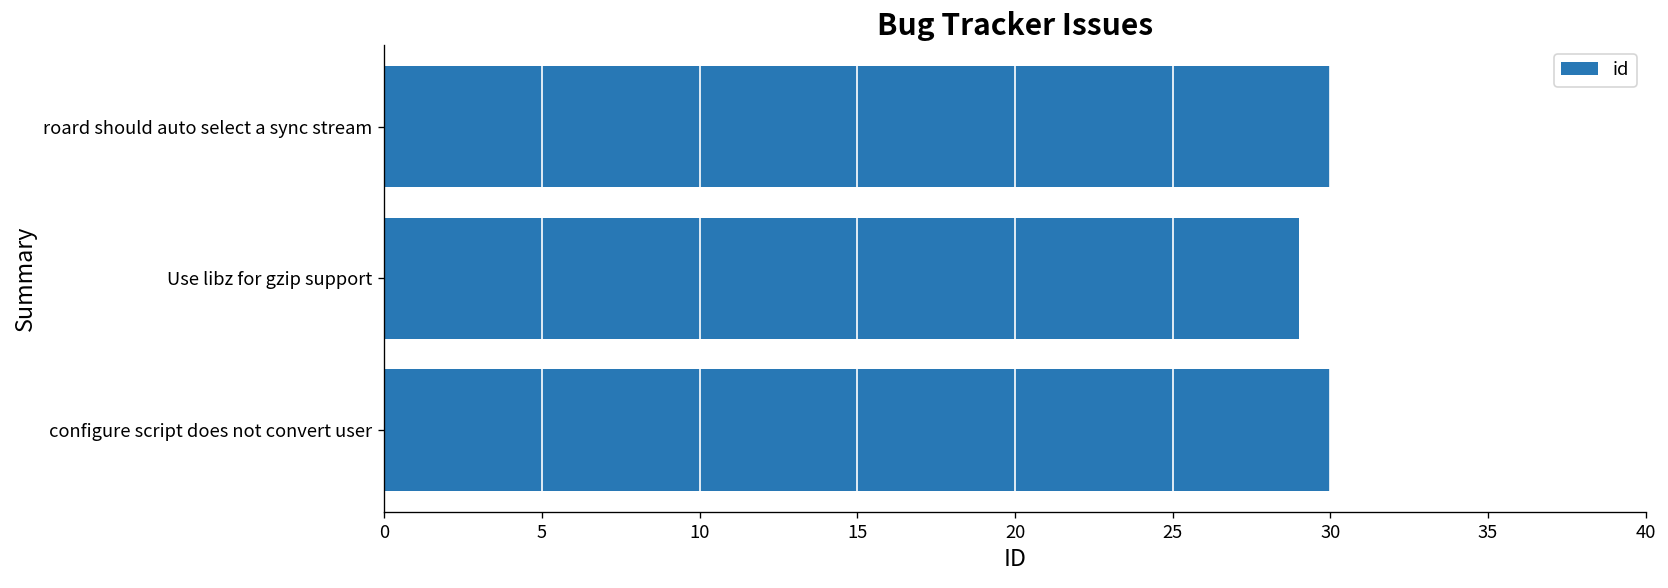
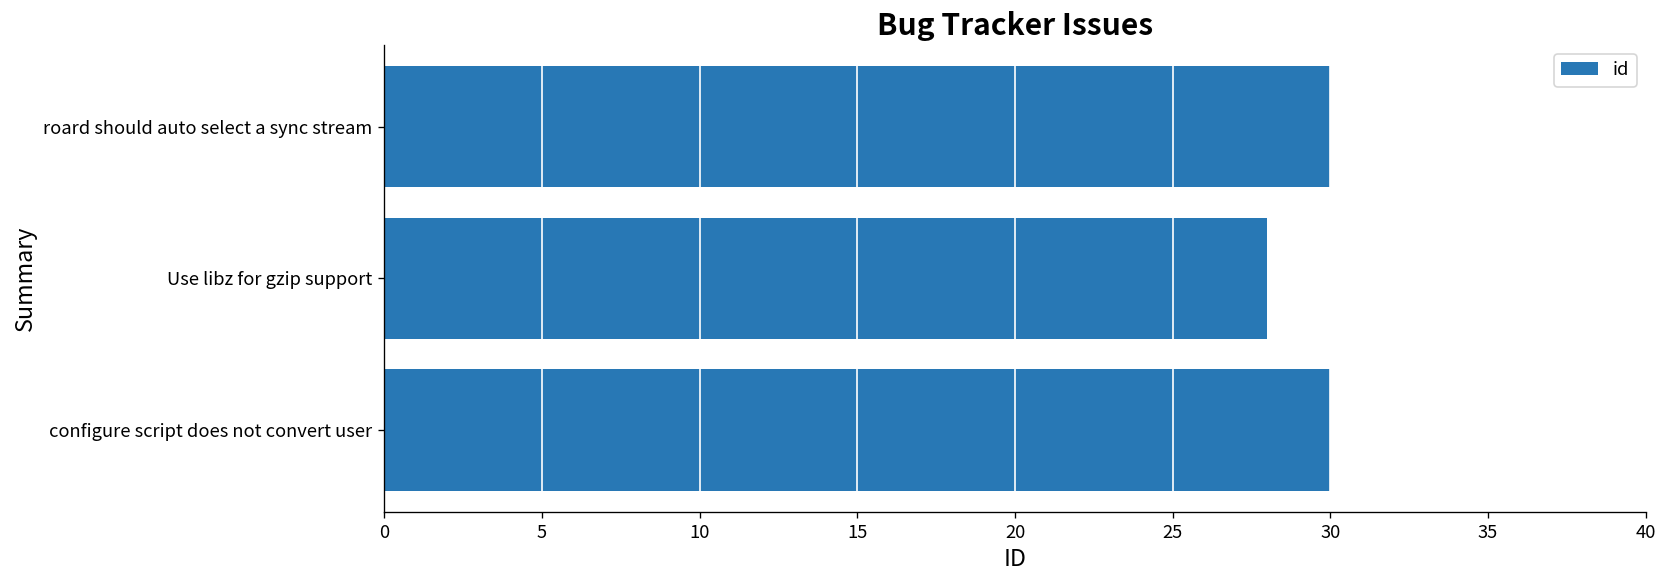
  {
    "roard should auto select a sync stream": 30,
-   "Use libz for gzip support": 29,
+   "Use libz for gzip support": 28,
    "configure script does not convert user": 30
  }
